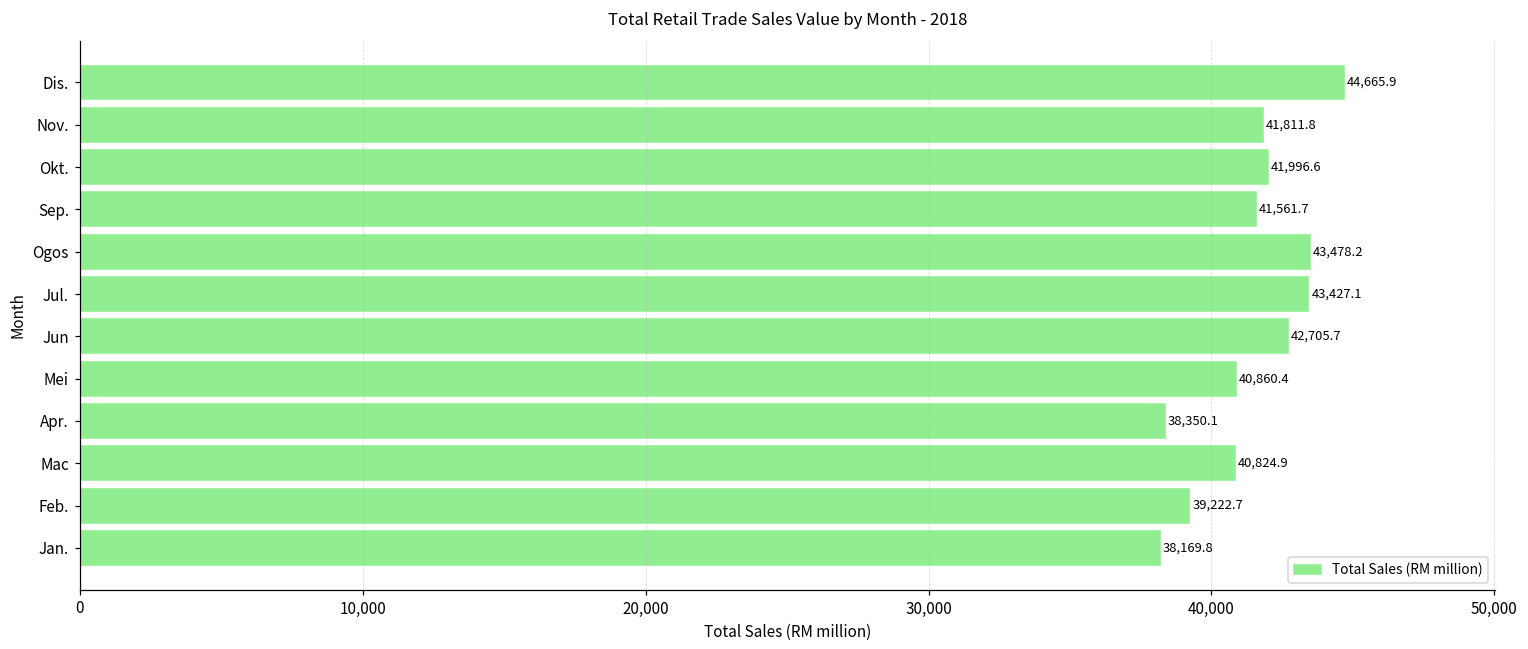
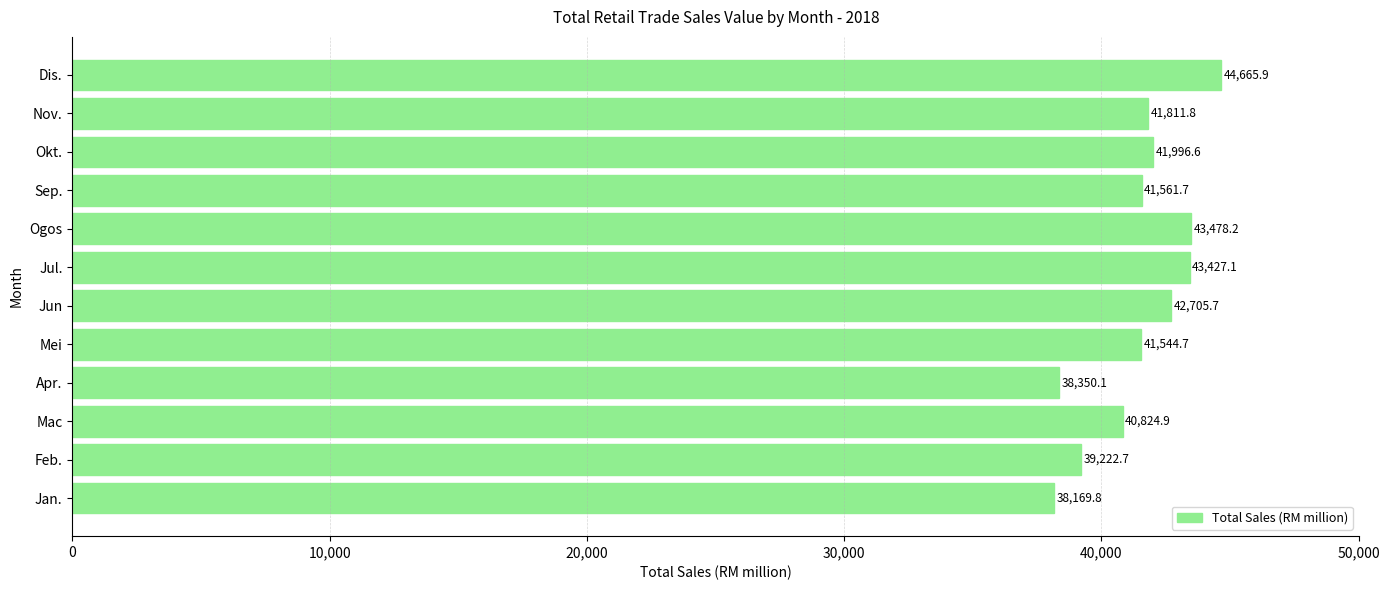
  {
    "Dis.": "44,665.9",
    "Nov.": "41,811.8",
    "Okt.": "41,996.6",
    "Sep.": "41,561.7",
    "Ogos": "43,478.2",
    "Jul.": "43,427.1",
    "Jun": "42,705.7",
-   "Mei": "40,860.4",
+   "Mei": "41,544.7",
    "Apr.": "38,350.1",
    "Mac": "40,824.9",
    "Feb.": "39,222.7",
    "Jan.": "38,169.8"
  }
